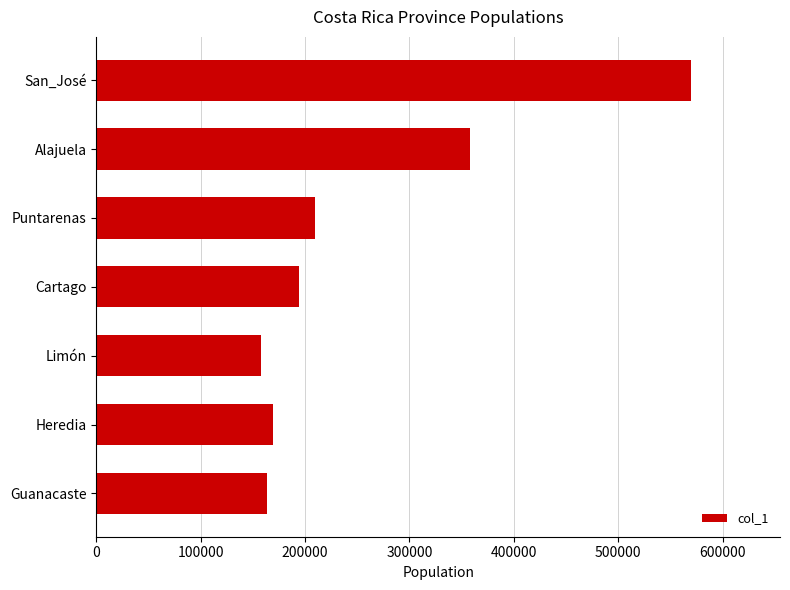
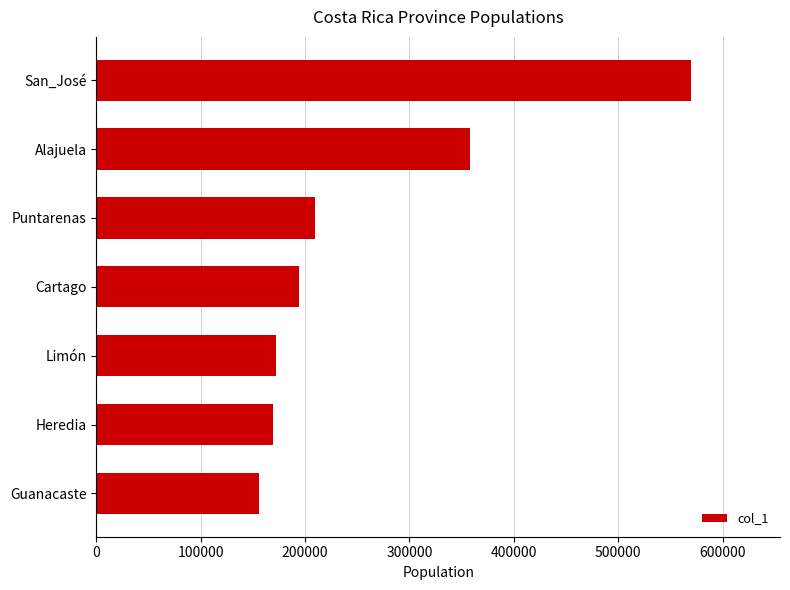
  {
    "San_José": 570000,
    "Alajuela": 358000,
    "Puntarenas": 209000,
    "Cartago": 194000,
-   "Limón": 158000,
+   "Limón": 172000,
    "Heredia": 169000,
-   "Guanacaste": 164000
+   "Guanacaste": 156000
  }
